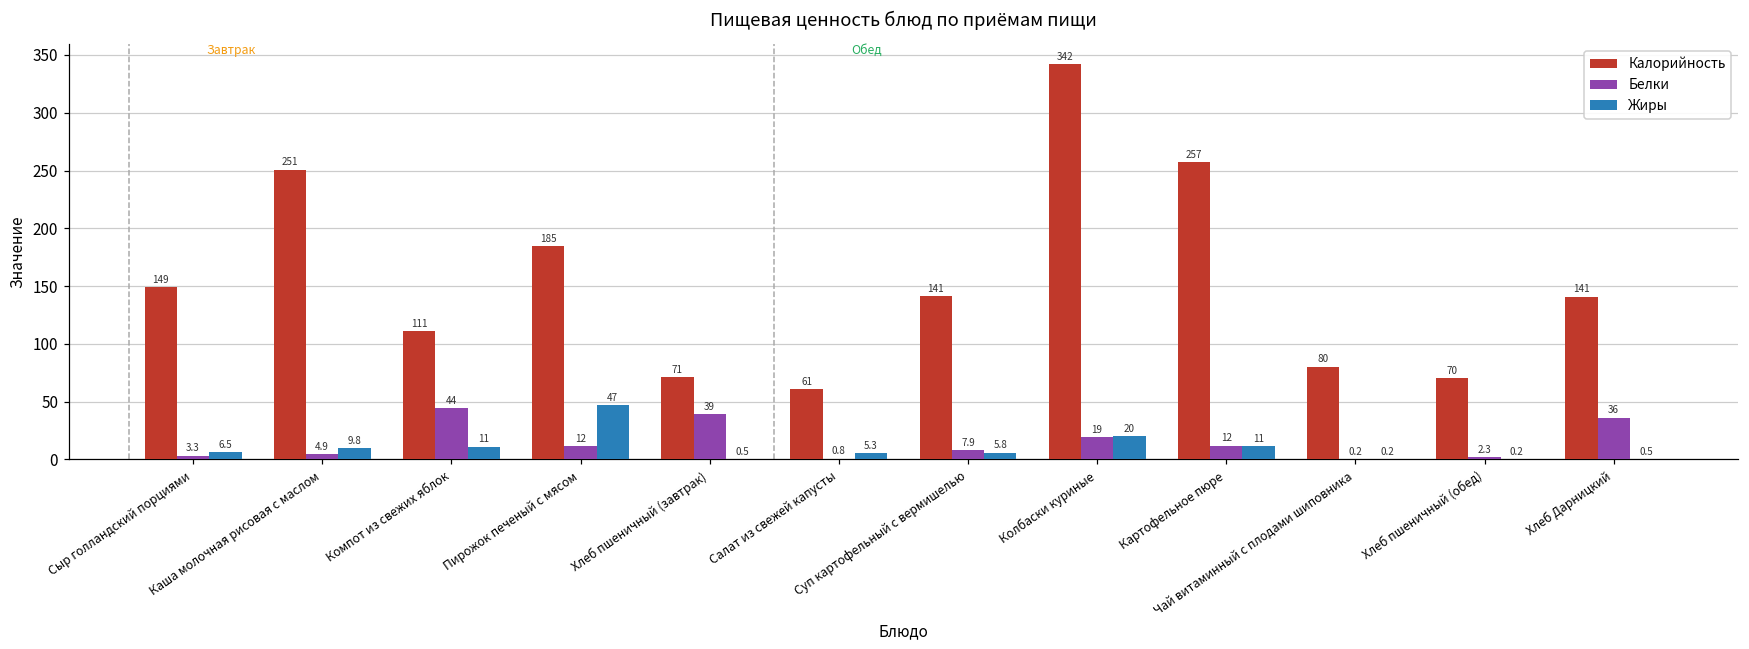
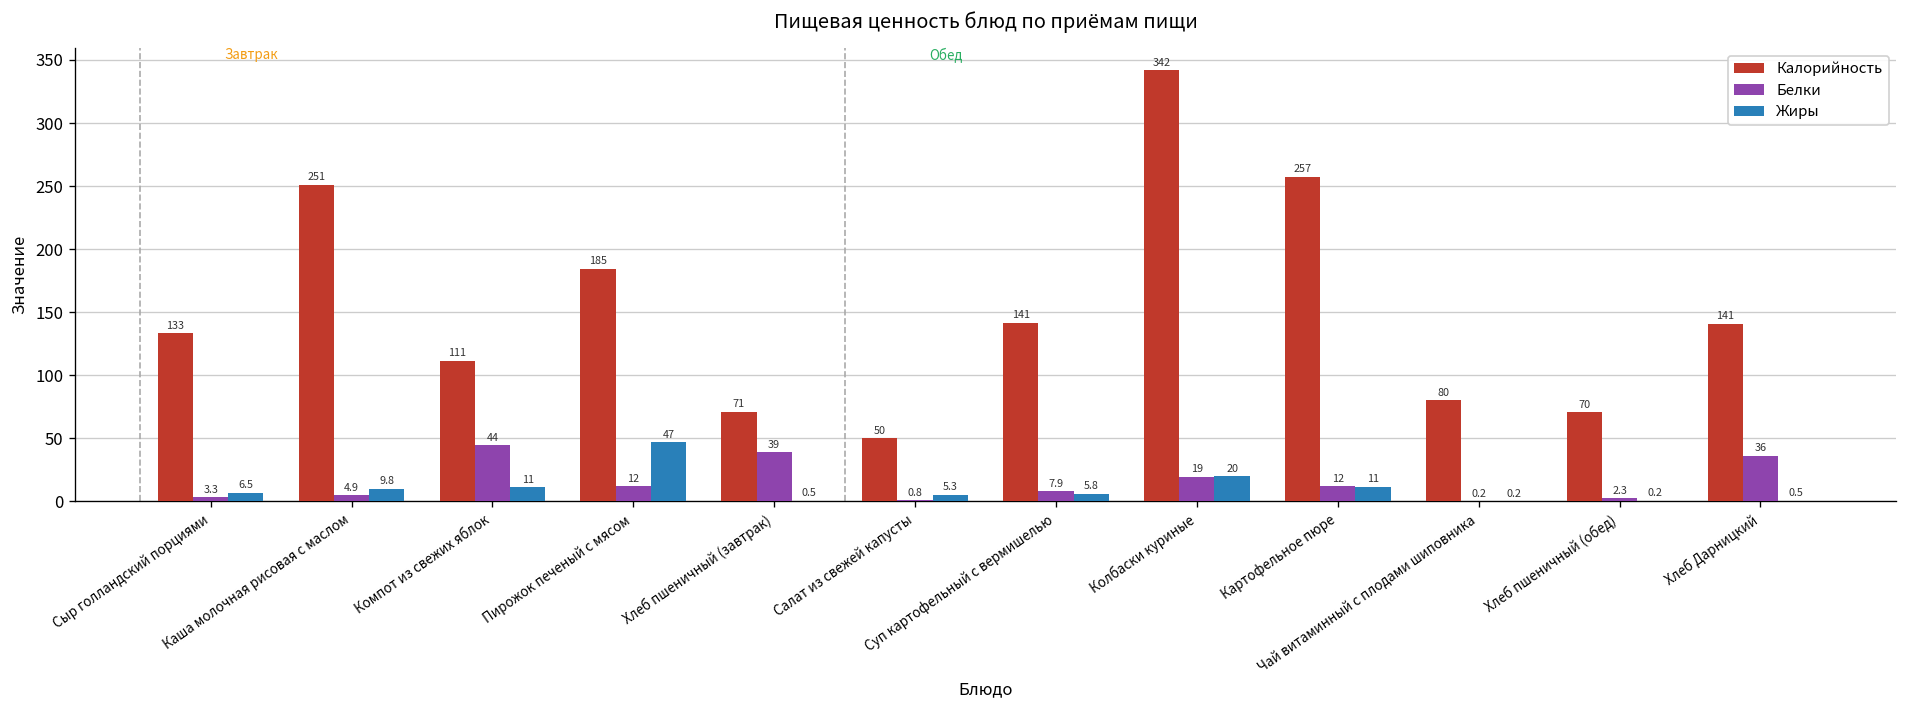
  {
    "Калорийность": {
-     "Сыр голландский порциями": 149,
+     "Сыр голландский порциями": 133,
      "Каша молочная рисовая с маслом": 251,
      "Компот из свежих яблок": 111,
      "Пирожок печеный с мясом": 185,
      "Хлеб пшеничный (завтрак)": 71,
-     "Салат из свежей капусты": 61,
+     "Салат из свежей капусты": 50,
      "Суп картофельный с вермишелью": 141,
      "Колбаски куриные": 342,
      "Картофельное пюре": 257,
      "Чай витаминный с плодами шиповника": 80,
      "Хлеб пшеничный (обед)": 70,
      "Хлеб Дарницкий": 141
    },
    "Белки": {
      "Сыр голландский порциями": 3.3,
      "Каша молочная рисовая с маслом": 4.9,
      "Компот из свежих яблок": 44,
      "Пирожок печеный с мясом": 12,
      "Хлеб пшеничный (завтрак)": 39,
      "Салат из свежей капусты": 0.8,
      "Суп картофельный с вермишелью": 7.9,
      "Колбаски куриные": 19,
      "Картофельное пюре": 12,
      "Чай витаминный с плодами шиповника": 0.2,
      "Хлеб пшеничный (обед)": 2.3,
      "Хлеб Дарницкий": 36
    },
    "Жиры": {
      "Сыр голландский порциями": 6.5,
      "Каша молочная рисовая с маслом": 9.8,
      "Компот из свежих яблок": 11,
      "Пирожок печеный с мясом": 47,
      "Хлеб пшеничный (завтрак)": 0.5,
      "Салат из свежей капусты": 5.3,
      "Суп картофельный с вермишелью": 5.8,
      "Колбаски куриные": 20,
      "Картофельное пюре": 11,
      "Чай витаминный с плодами шиповника": 0.2,
      "Хлеб пшеничный (обед)": 0.2,
      "Хлеб Дарницкий": 0.5
    }
  }
